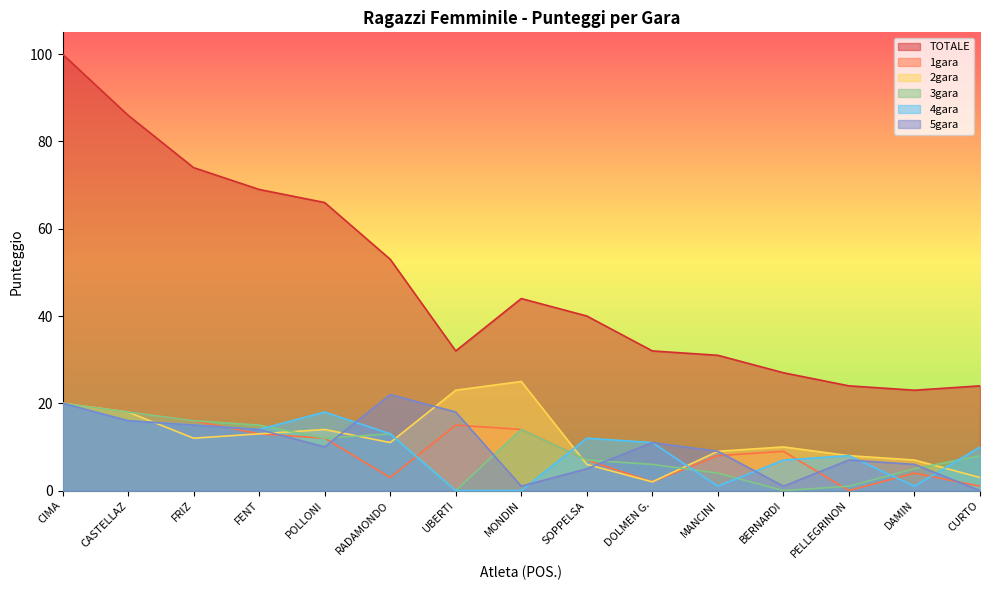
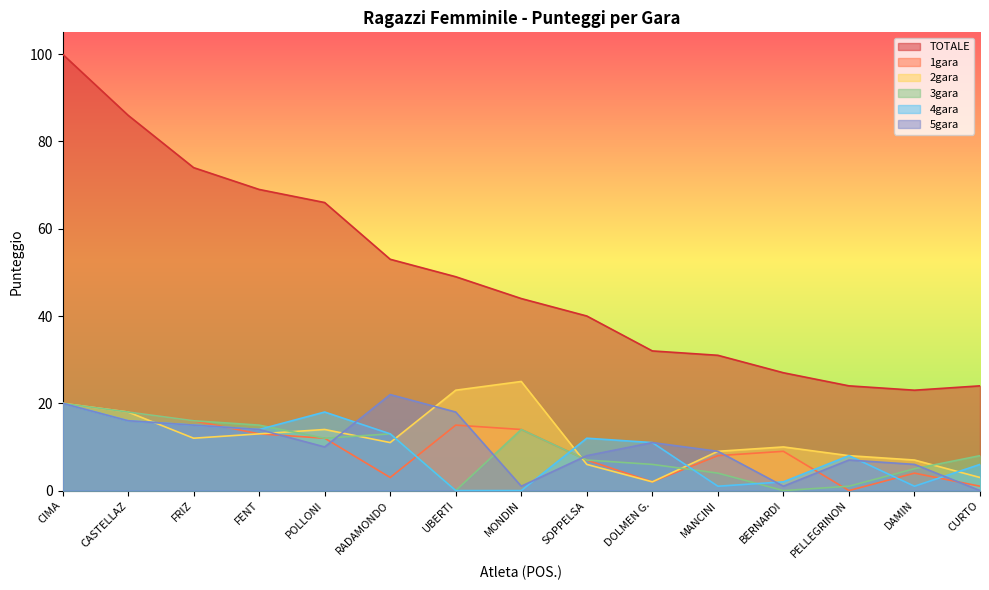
  {
    "TOTALE": {
      "CIMA": 100,
      "CASTELLAZ": 86,
      "FRIZ": 74,
      "FENT": 69,
      "POLLONI": 66,
      "RADAMONDO": 53,
-     "UBERTI": 32,
+     "UBERTI": 49,
      "MONDIN": 44,
      "SOPPELSA": 40,
      "DOLMEN G.": 32,
      "MANCINI": 31,
      "BERNARDI": 27,
      "PELLEGRINON": 24,
      "DAMIN": 23,
      "CURTO": 24
    },
    "1gara": {
      "RADAMONDO": 3,
      "UBERTI": 15,
      "MANCINI": 8,
      "BERNARDI": 9,
      "PELLEGRINON": 0,
      "DAMIN": 4,
      "CURTO": 1
    },
    "2gara": {
      "FRIZ": 12,
      "POLLONI": 14,
      "RADAMONDO": 11,
      "UBERTI": 23,
      "MONDIN": 25,
      "SOPPELSA": 6,
      "BERNARDI": 10,
      "DAMIN": 7,
      "CURTO": 3
    },
    "3gara": {
      "FENT": 15,
      "DOLMEN G.": 6,
      "MANCINI": 4,
      "BERNARDI": 0,
      "PELLEGRINON": 1,
      "DAMIN": 5,
      "CURTO": 8
    },
    "4gara": {
      "POLLONI": 18,
      "MONDIN": 0,
      "SOPPELSA": 12,
      "MANCINI": 1,
-     "BERNARDI": 7,
+     "BERNARDI": 2,
      "DAMIN": 1,
-     "CURTO": 10
+     "CURTO": 6
    },
    "5gara": {
      "POLLONI": 10,
      "RADAMONDO": 22,
      "UBERTI": 18,
      "MONDIN": 1,
-     "SOPPELSA": 5,
+     "SOPPELSA": 8,
      "BERNARDI": 1,
      "PELLEGRINON": 7,
      "DAMIN": 6,
      "CURTO": 0
    }
  }
